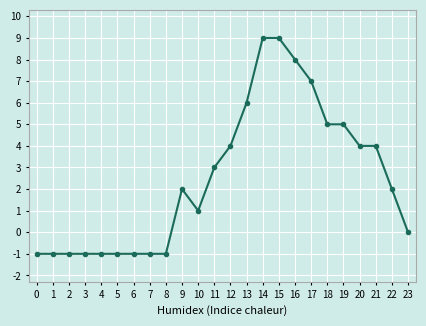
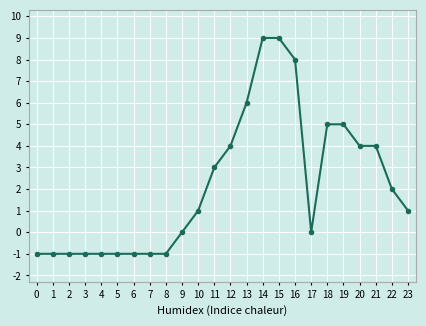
  {
    "0": -1,
    "1": -1,
    "2": -1,
    "3": -1,
    "4": -1,
    "5": -1,
    "6": -1,
    "7": -1,
    "8": -1,
-   "9": 2,
+   "9": 0,
    "10": 1,
    "11": 3,
    "12": 4,
    "13": 6,
    "14": 9,
    "15": 9,
    "16": 8,
-   "17": 7,
+   "17": 0,
    "18": 5,
    "19": 5,
    "20": 4,
    "21": 4,
    "22": 2,
-   "23": 0
+   "23": 1
  }
